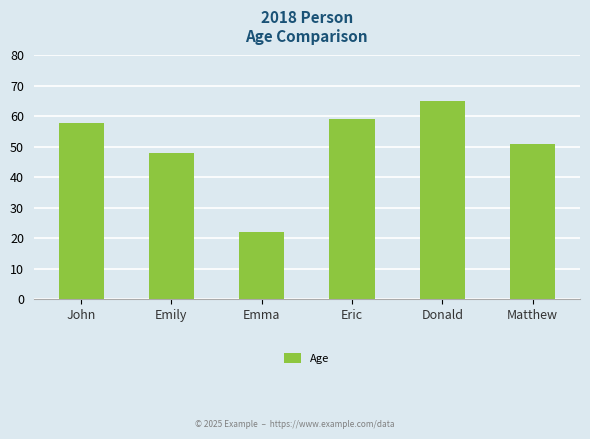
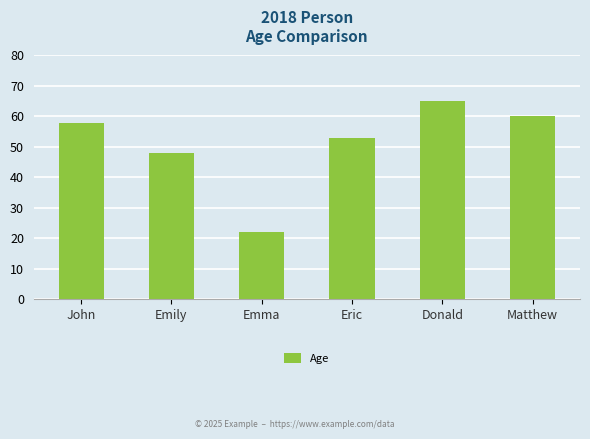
  {
    "John": 58,
    "Emily": 48,
    "Emma": 22,
-   "Eric": 59,
+   "Eric": 53,
    "Donald": 65,
-   "Matthew": 51
+   "Matthew": 60
  }
